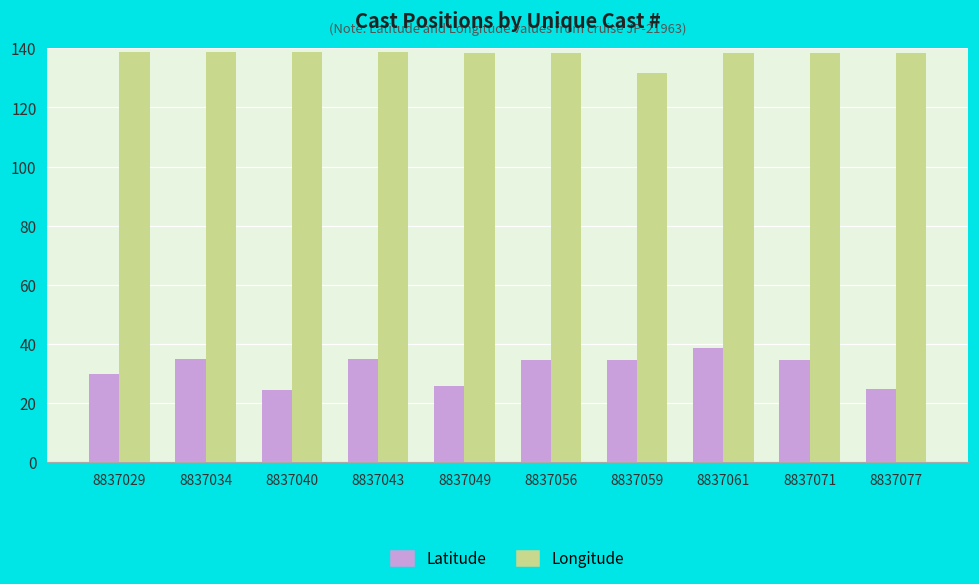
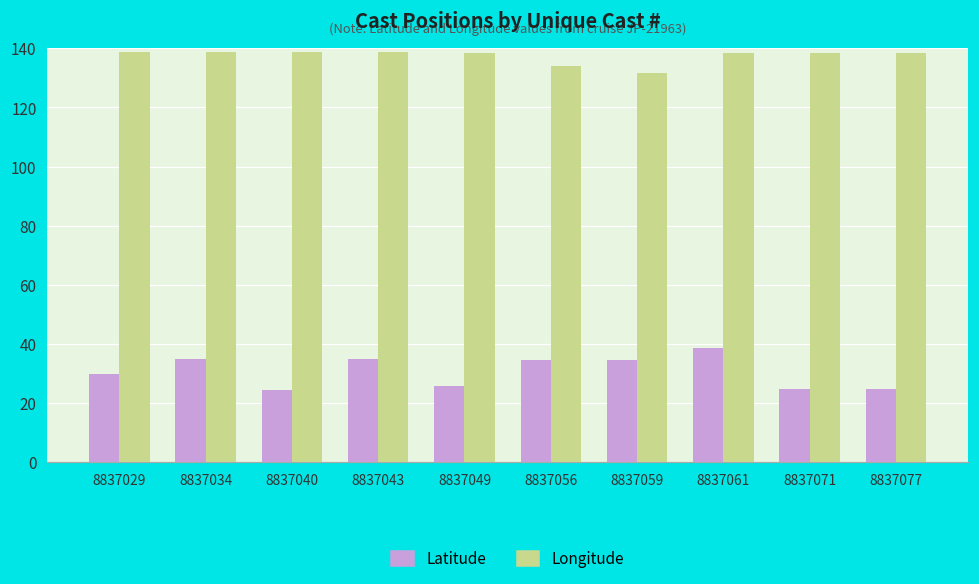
  {
    "Latitude": {
      "8837029": 30,
      "8837034": 35,
      "8837040": 24,
      "8837043": 35,
      "8837049": 26,
      "8837056": 35,
      "8837059": 35,
      "8837061": 39,
-     "8837071": 35,
+     "8837071": 25,
      "8837077": 25
    },
    "Longitude": {
      "8837029": 139,
      "8837034": 139,
      "8837040": 139,
      "8837043": 139,
      "8837049": 138,
-     "8837056": 138,
+     "8837056": 134,
      "8837059": 132,
      "8837061": 138,
      "8837071": 138,
      "8837077": 139
    }
  }
